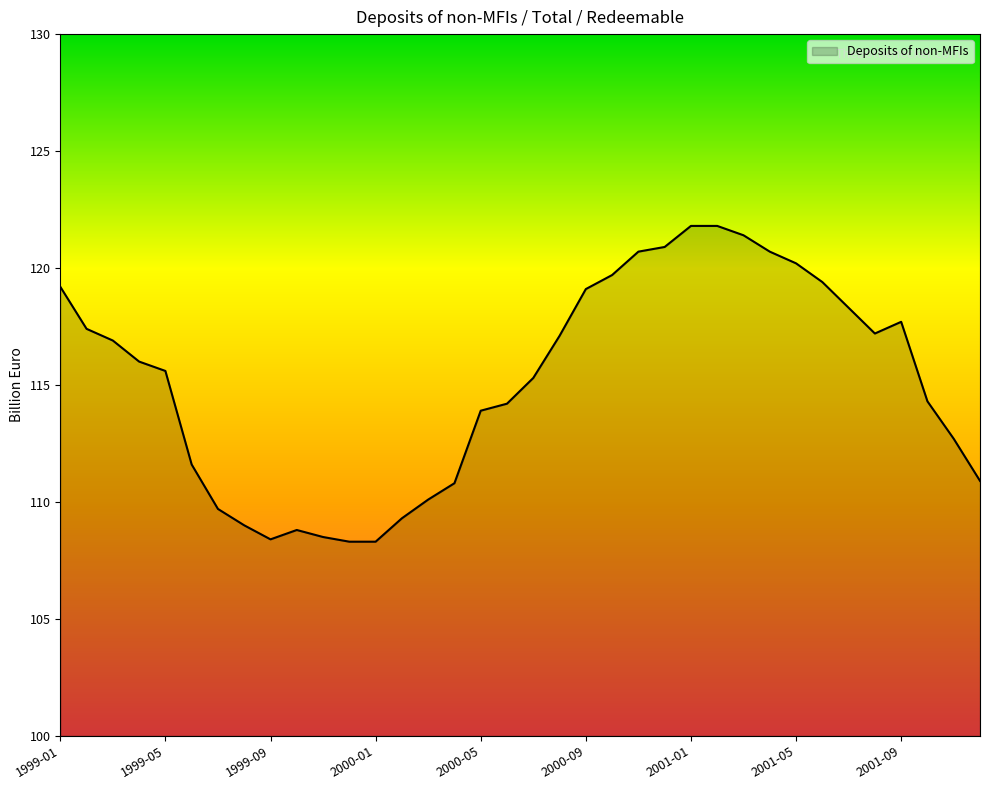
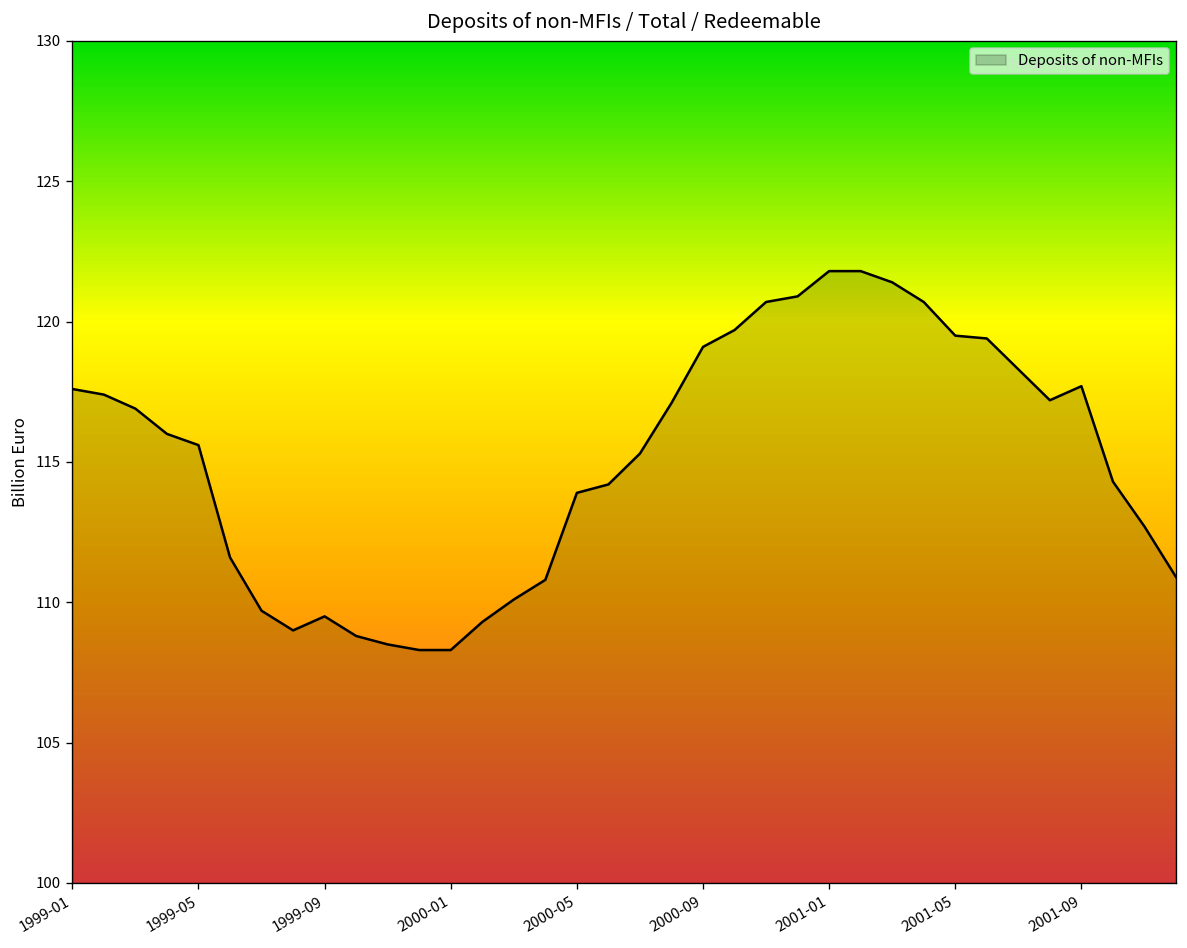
  {
-   "1999-01": 119.2,
+   "1999-01": 117.6,
    "1999-05": 115.6,
-   "1999-09": 108.4,
+   "1999-09": 109.5,
    "2000-01": 108.3,
    "2000-05": 113.9,
    "2000-09": 119.1,
    "2001-01": 121.8,
-   "2001-05": 120.2,
+   "2001-05": 119.5,
    "2001-09": 117.7
  }
